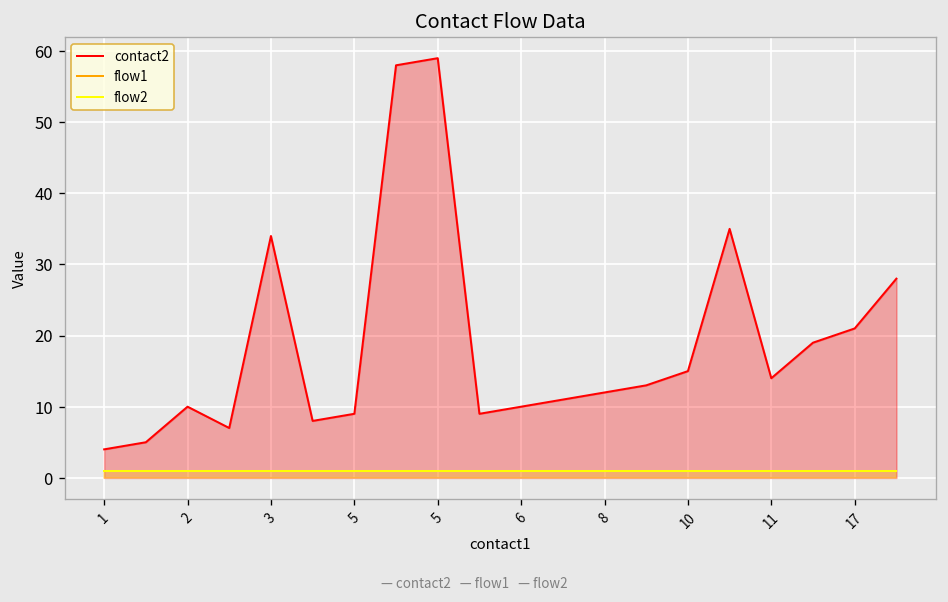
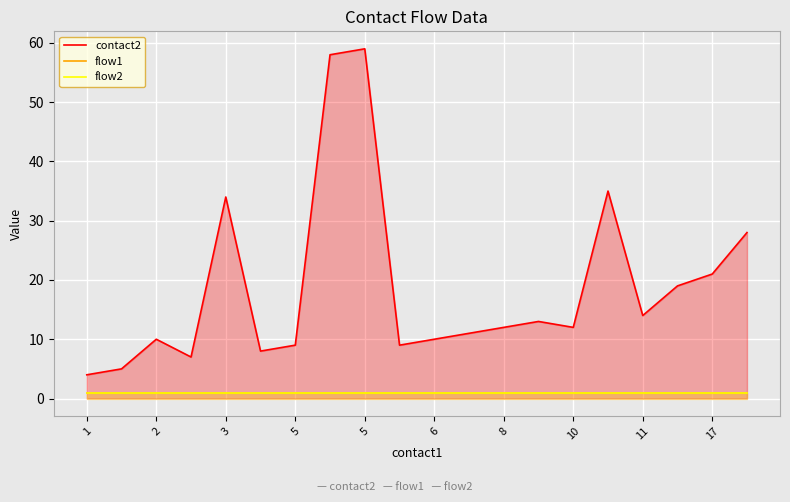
  {
    "contact2": {
      "2": 10,
      "6": 10,
      "8": 12,
-     "10": 15
+     "10": 12
    },
    "flow2": {
      "2": 1,
      "6": 1,
      "8": 1,
      "10": 1
    }
  }
